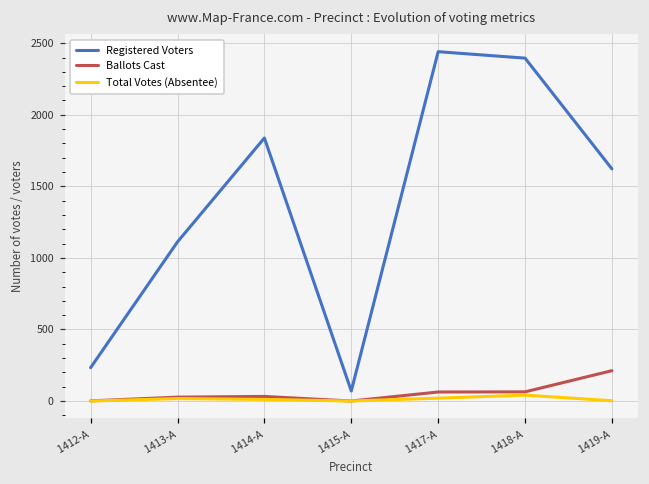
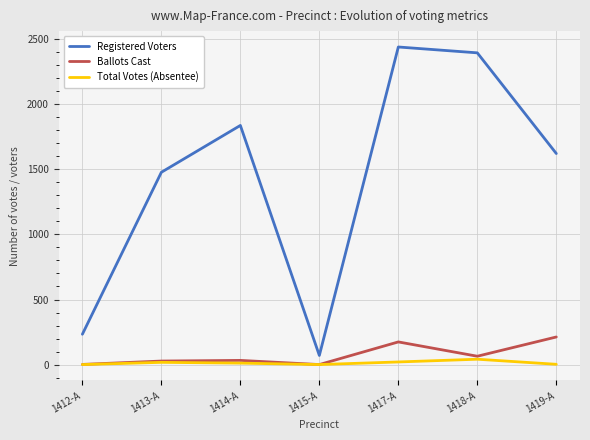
  {
    "Registered Voters": {
      "1412-A": 230,
-     "1413-A": 1110,
+     "1413-A": 1480,
      "1414-A": 1840,
      "1415-A": 70,
      "1417-A": 2440,
      "1418-A": 2400,
      "1419-A": 1620
    },
    "Ballots Cast": {
      "1414-A": 30,
-     "1417-A": 60,
+     "1417-A": 170,
      "1418-A": 60,
      "1419-A": 210
    },
    "Total Votes (Absentee)": {
      "1414-A": 10,
      "1417-A": 20,
      "1418-A": 40,
      "1419-A": 0
    }
  }
